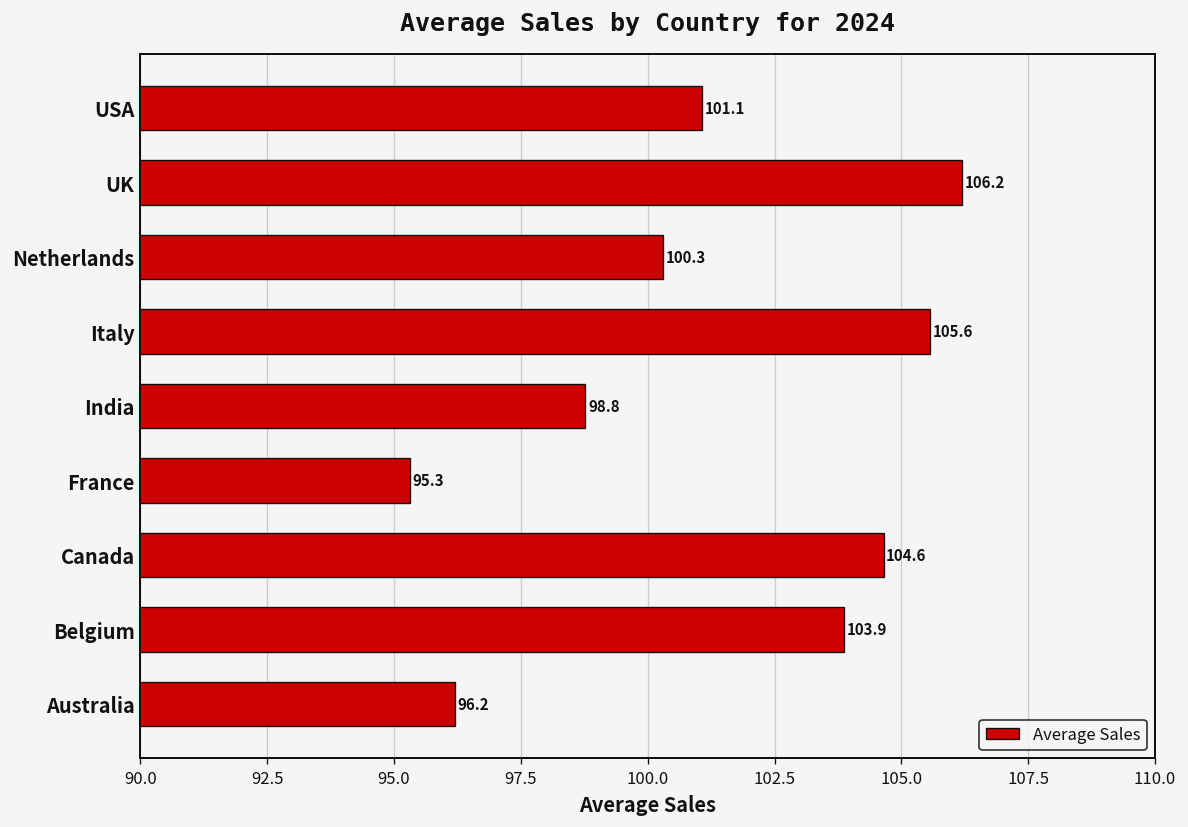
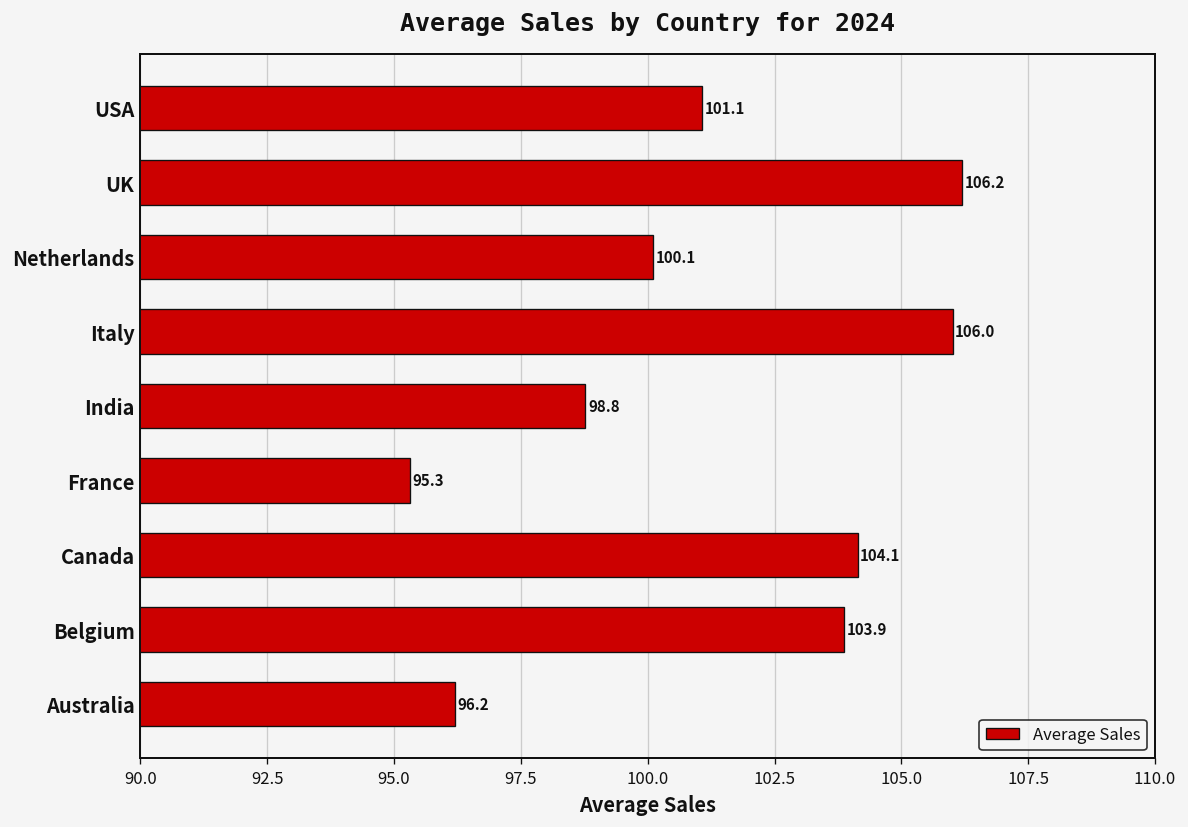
  {
    "USA": 101.1,
    "UK": 106.2,
-   "Netherlands": 100.3,
-   "Italy": 105.6,
+   "Netherlands": 100.1,
+   "Italy": 106.0,
    "India": 98.8,
    "France": 95.3,
-   "Canada": 104.6,
+   "Canada": 104.1,
    "Belgium": 103.9,
    "Australia": 96.2
  }
